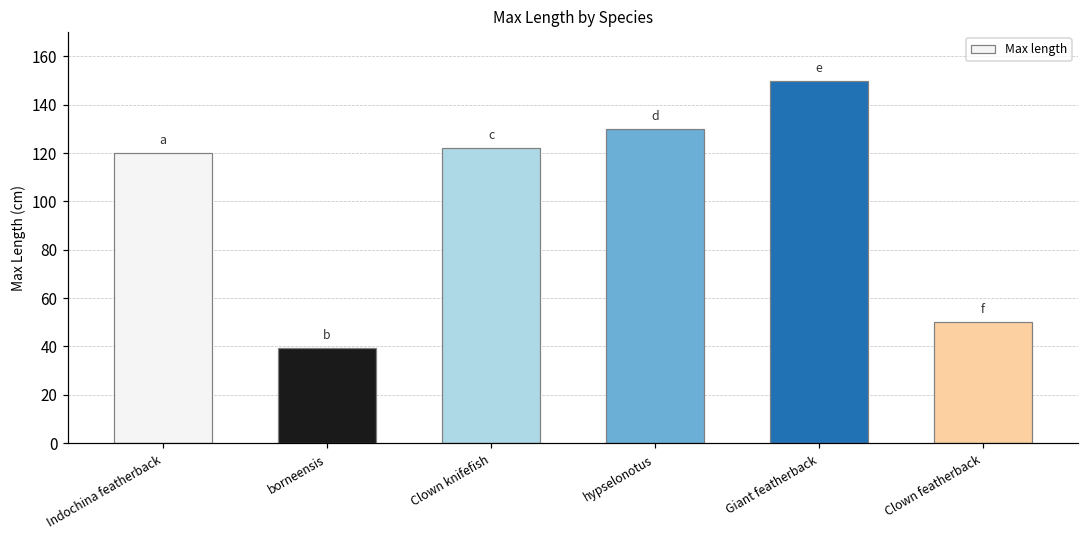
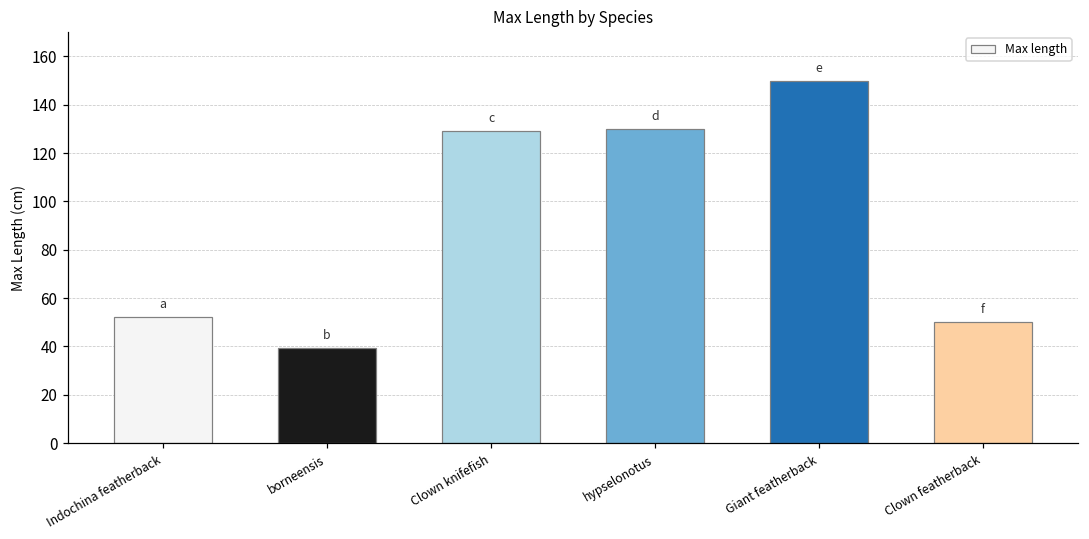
  {
-   "Indochina featherback": 120,
+   "Indochina featherback": 52,
    "borneensis": 39,
-   "Clown knifefish": 122,
+   "Clown knifefish": 129,
    "hypselonotus": 130,
    "Giant featherback": 150,
    "Clown featherback": 50
  }
